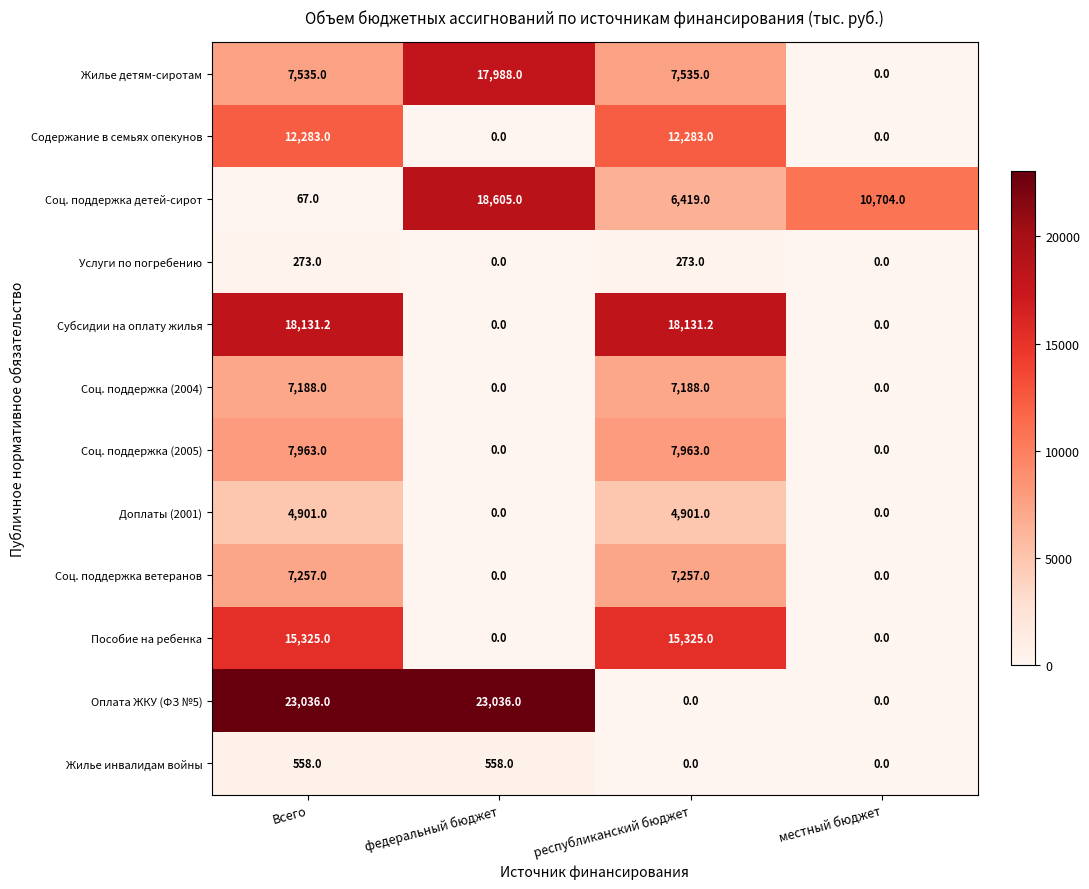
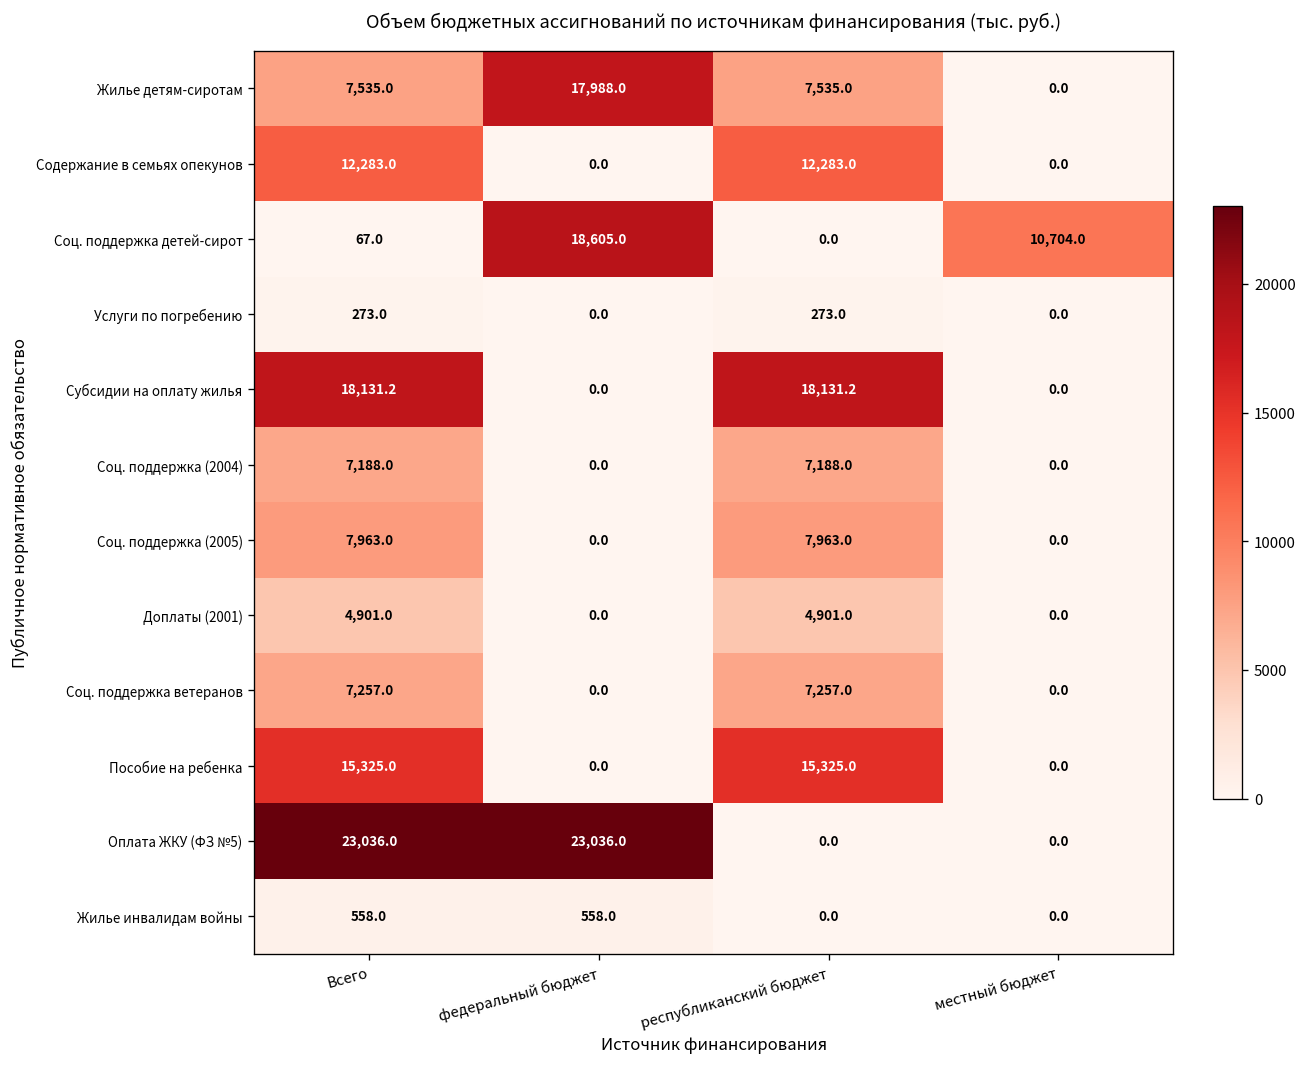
  {
    "Жилье детям-сиротам": {
      "Всего": "7,535.0",
      "федеральный бюджет": "17,988.0",
      "республиканский бюджет": "7,535.0",
      "местный бюджет": "0.0"
    },
    "Содержание в семьях опекунов": {
      "Всего": "12,283.0",
      "федеральный бюджет": "0.0",
      "республиканский бюджет": "12,283.0",
      "местный бюджет": "0.0"
    },
    "Соц. поддержка детей-сирот": {
      "Всего": "67.0",
      "федеральный бюджет": "18,605.0",
-     "республиканский бюджет": "6,419.0",
+     "республиканский бюджет": "0.0",
      "местный бюджет": "10,704.0"
    },
    "Услуги по погребению": {
      "Всего": "273.0",
      "федеральный бюджет": "0.0",
      "республиканский бюджет": "273.0",
      "местный бюджет": "0.0"
    },
    "Субсидии на оплату жилья": {
      "Всего": "18,131.2",
      "федеральный бюджет": "0.0",
      "республиканский бюджет": "18,131.2",
      "местный бюджет": "0.0"
    },
    "Соц. поддержка (2004)": {
      "Всего": "7,188.0",
      "федеральный бюджет": "0.0",
      "республиканский бюджет": "7,188.0",
      "местный бюджет": "0.0"
    },
    "Соц. поддержка (2005)": {
      "Всего": "7,963.0",
      "федеральный бюджет": "0.0",
      "республиканский бюджет": "7,963.0",
      "местный бюджет": "0.0"
    },
    "Доплаты (2001)": {
      "Всего": "4,901.0",
      "федеральный бюджет": "0.0",
      "республиканский бюджет": "4,901.0",
      "местный бюджет": "0.0"
    },
    "Соц. поддержка ветеранов": {
      "Всего": "7,257.0",
      "федеральный бюджет": "0.0",
      "республиканский бюджет": "7,257.0",
      "местный бюджет": "0.0"
    },
    "Пособие на ребенка": {
      "Всего": "15,325.0",
      "федеральный бюджет": "0.0",
      "республиканский бюджет": "15,325.0",
      "местный бюджет": "0.0"
    },
    "Оплата ЖКУ (ФЗ №5)": {
      "Всего": "23,036.0",
      "федеральный бюджет": "23,036.0",
      "республиканский бюджет": "0.0",
      "местный бюджет": "0.0"
    },
    "Жилье инвалидам войны": {
      "Всего": "558.0",
      "федеральный бюджет": "558.0",
      "республиканский бюджет": "0.0",
      "местный бюджет": "0.0"
    }
  }
